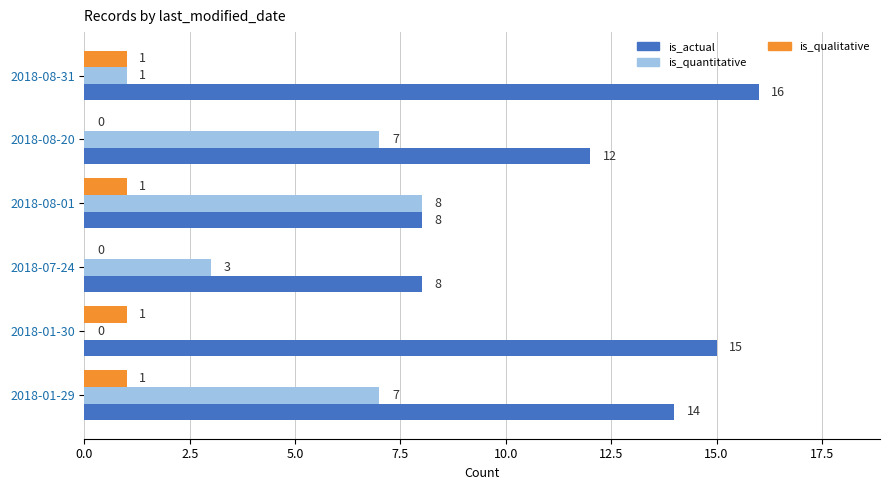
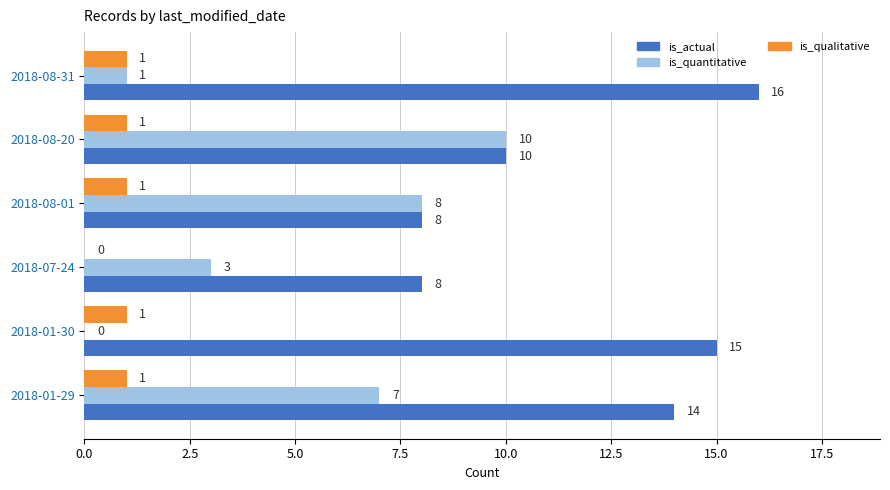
  {
    "is_actual": {
      "2018-08-31": 16,
-     "2018-08-20": 12,
+     "2018-08-20": 10,
      "2018-08-01": 8,
      "2018-07-24": 8,
      "2018-01-30": 15,
      "2018-01-29": 14
    },
    "is_quantitative": {
      "2018-08-31": 1,
-     "2018-08-20": 7,
+     "2018-08-20": 10,
      "2018-08-01": 8,
      "2018-07-24": 3,
      "2018-01-30": 0,
      "2018-01-29": 7
    },
    "is_qualitative": {
      "2018-08-31": 1,
-     "2018-08-20": 0,
+     "2018-08-20": 1,
      "2018-08-01": 1,
      "2018-07-24": 0,
      "2018-01-30": 1,
      "2018-01-29": 1
    }
  }
